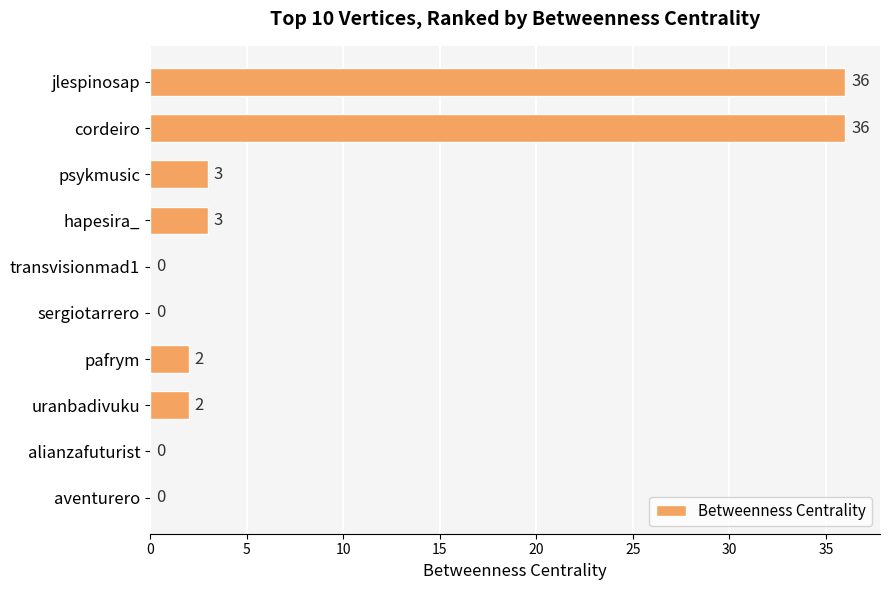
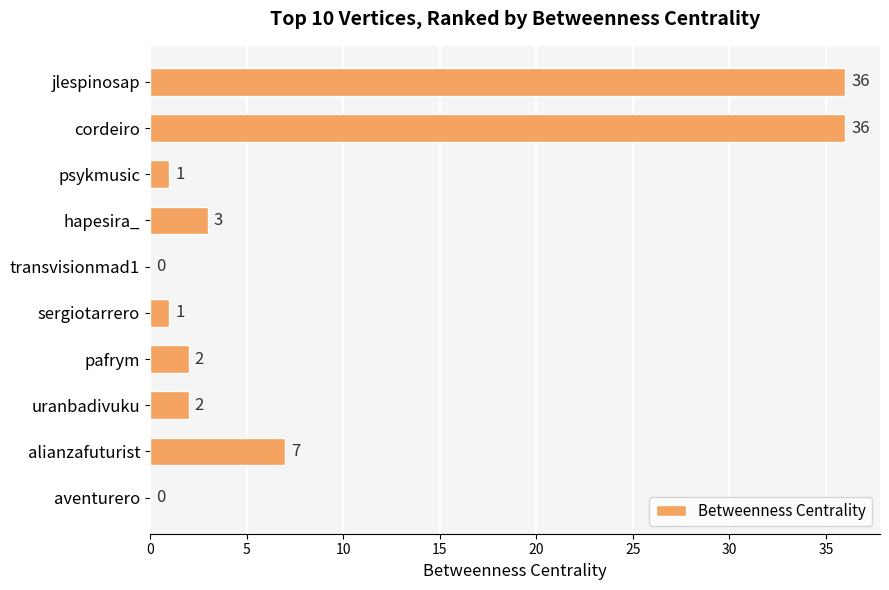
  {
    "jlespinosap": 36,
    "cordeiro": 36,
-   "psykmusic": 3,
+   "psykmusic": 1,
    "hapesira_": 3,
    "transvisionmad1": 0,
-   "sergiotarrero": 0,
+   "sergiotarrero": 1,
    "pafrym": 2,
    "uranbadivuku": 2,
-   "alianzafuturist": 0,
+   "alianzafuturist": 7,
    "aventurero": 0
  }
